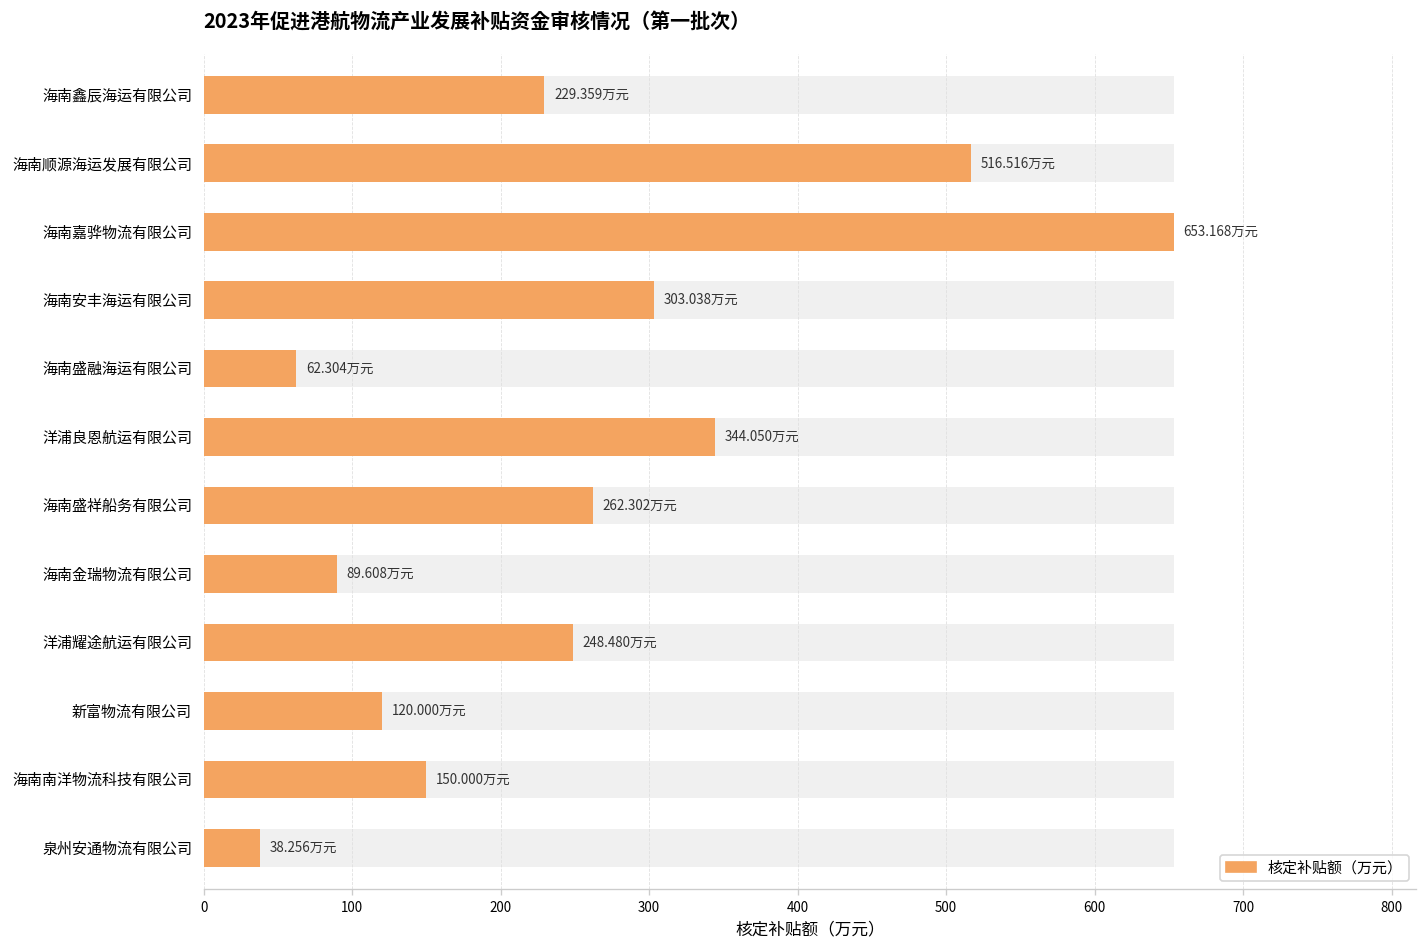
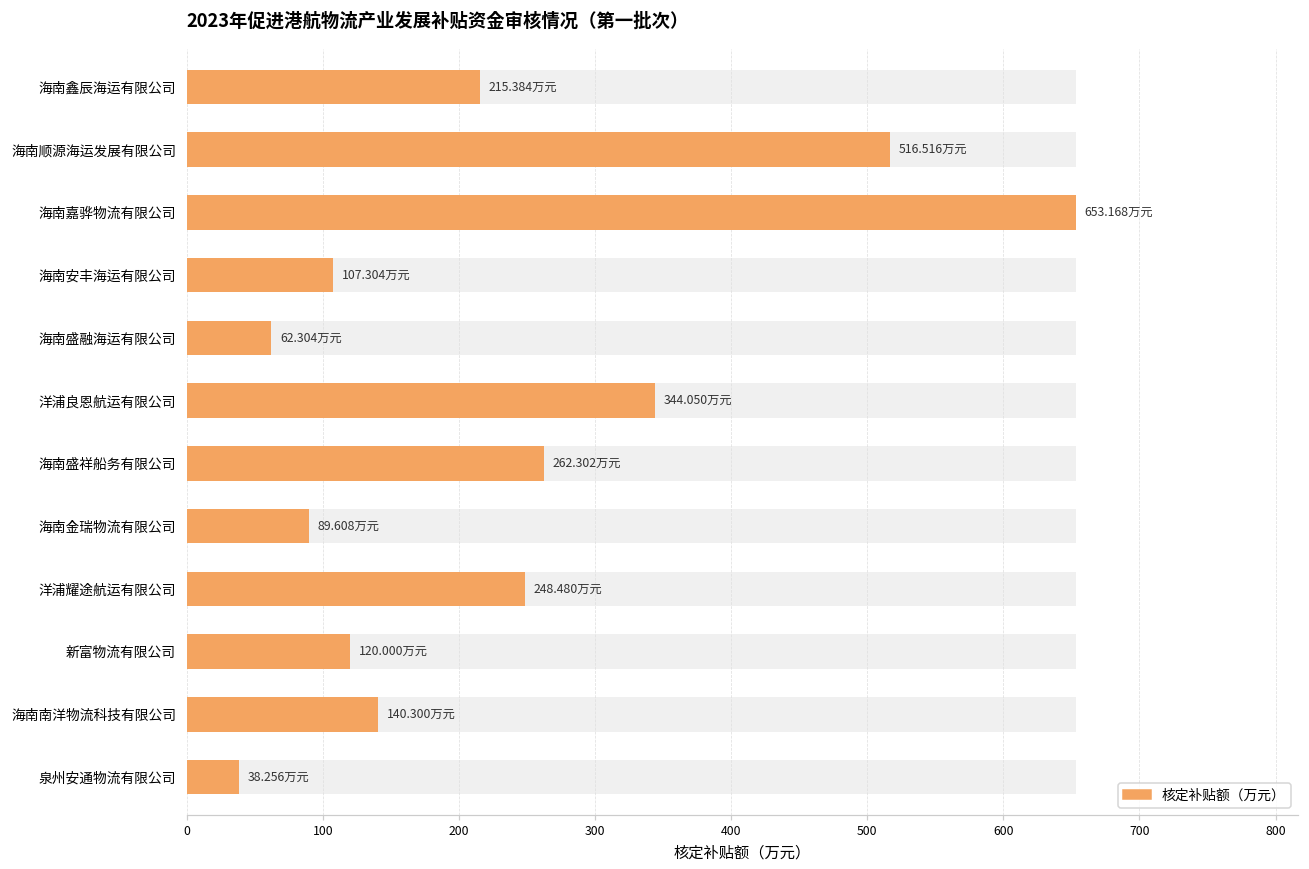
  {
    "核定补贴额（万元）": {
-     "海南鑫辰海运有限公司": 229.359,
+     "海南鑫辰海运有限公司": 215.384,
      "海南嘉骅物流有限公司": 653.168,
-     "海南安丰海运有限公司": 303.038,
-     "海南南洋物流科技有限公司": 150.000
+     "海南安丰海运有限公司": 107.304,
+     "海南南洋物流科技有限公司": 140.300
    }
  }
